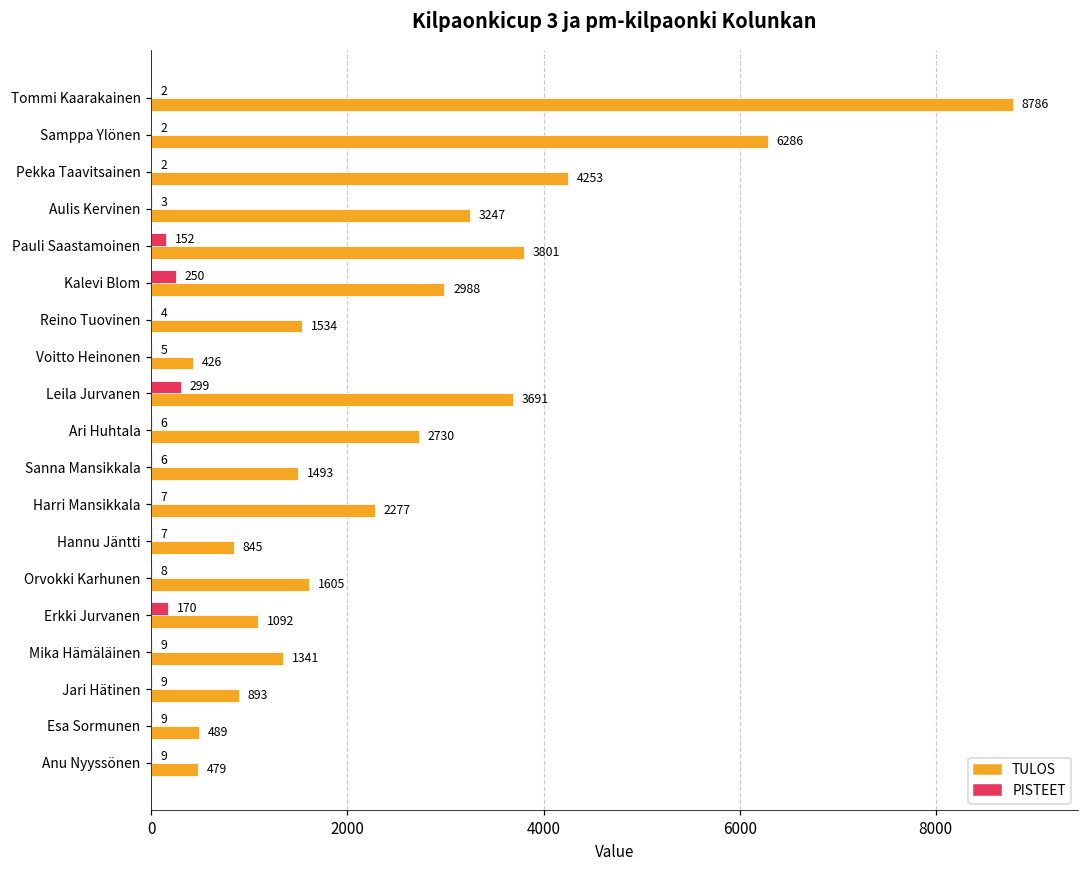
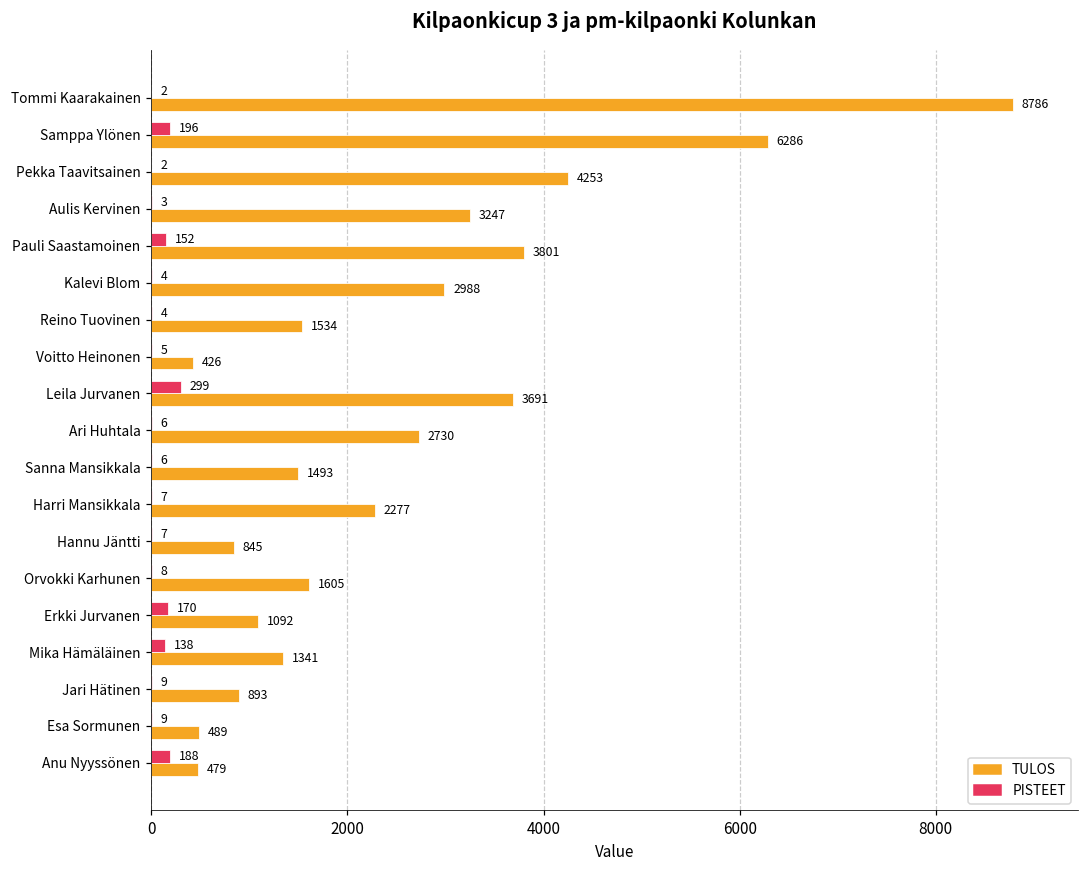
  {
    "TULOS": {
      "Tommi Kaarakainen": 8786,
      "Samppa Ylönen": 6286,
      "Pekka Taavitsainen": 4253,
      "Aulis Kervinen": 3247,
      "Pauli Saastamoinen": 3801,
      "Kalevi Blom": 2988,
      "Reino Tuovinen": 1534,
      "Voitto Heinonen": 426,
      "Leila Jurvanen": 3691,
      "Ari Huhtala": 2730,
      "Sanna Mansikkala": 1493,
      "Harri Mansikkala": 2277,
      "Hannu Jäntti": 845,
      "Orvokki Karhunen": 1605,
      "Erkki Jurvanen": 1092,
      "Mika Hämäläinen": 1341,
      "Jari Hätinen": 893,
      "Esa Sormunen": 489,
      "Anu Nyyssönen": 479
    },
    "PISTEET": {
      "Tommi Kaarakainen": 2,
-     "Samppa Ylönen": 2,
+     "Samppa Ylönen": 196,
      "Pekka Taavitsainen": 2,
      "Aulis Kervinen": 3,
      "Pauli Saastamoinen": 152,
-     "Kalevi Blom": 250,
+     "Kalevi Blom": 4,
      "Reino Tuovinen": 4,
      "Voitto Heinonen": 5,
      "Leila Jurvanen": 299,
      "Ari Huhtala": 6,
      "Sanna Mansikkala": 6,
      "Harri Mansikkala": 7,
      "Hannu Jäntti": 7,
      "Orvokki Karhunen": 8,
      "Erkki Jurvanen": 170,
-     "Mika Hämäläinen": 9,
+     "Mika Hämäläinen": 138,
      "Jari Hätinen": 9,
      "Esa Sormunen": 9,
-     "Anu Nyyssönen": 9
+     "Anu Nyyssönen": 188
    }
  }
